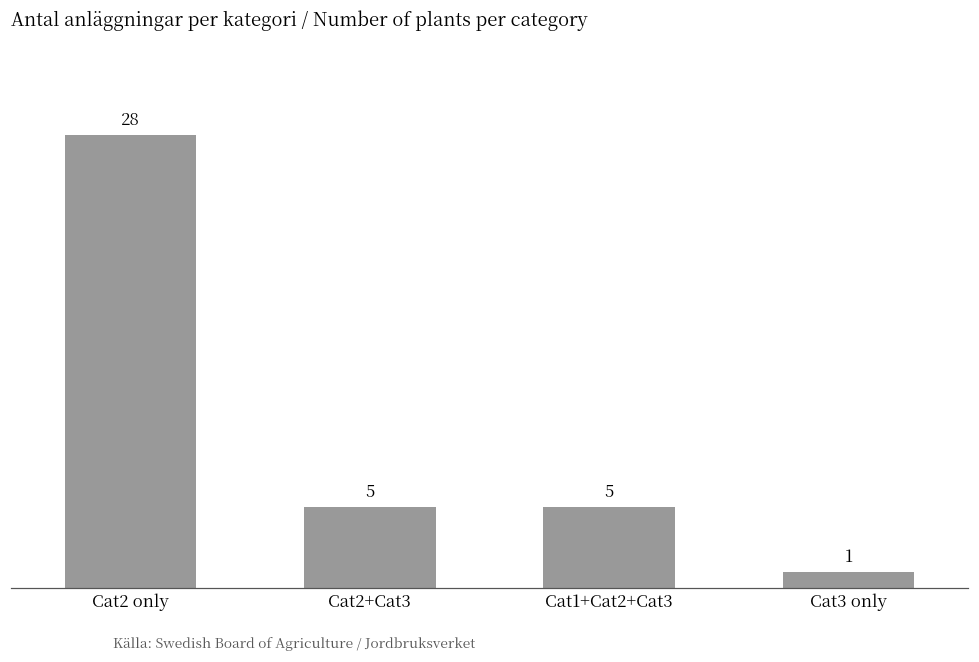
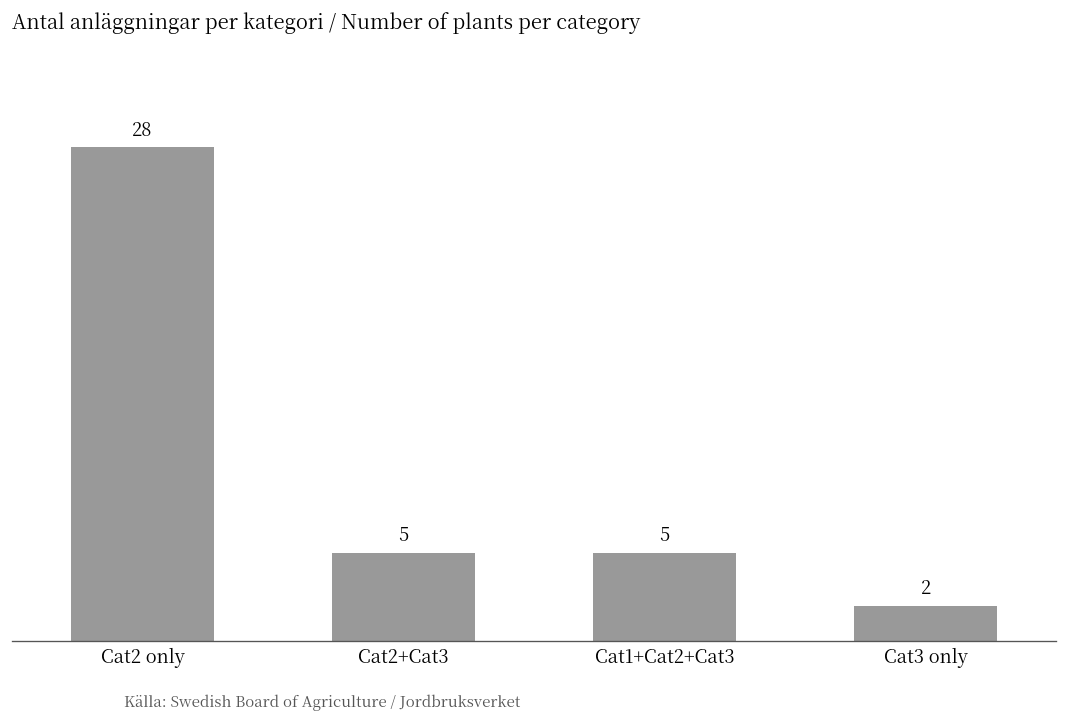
  {
    "Cat2 only": 28,
    "Cat2+Cat3": 5,
    "Cat1+Cat2+Cat3": 5,
-   "Cat3 only": 1
+   "Cat3 only": 2
  }
